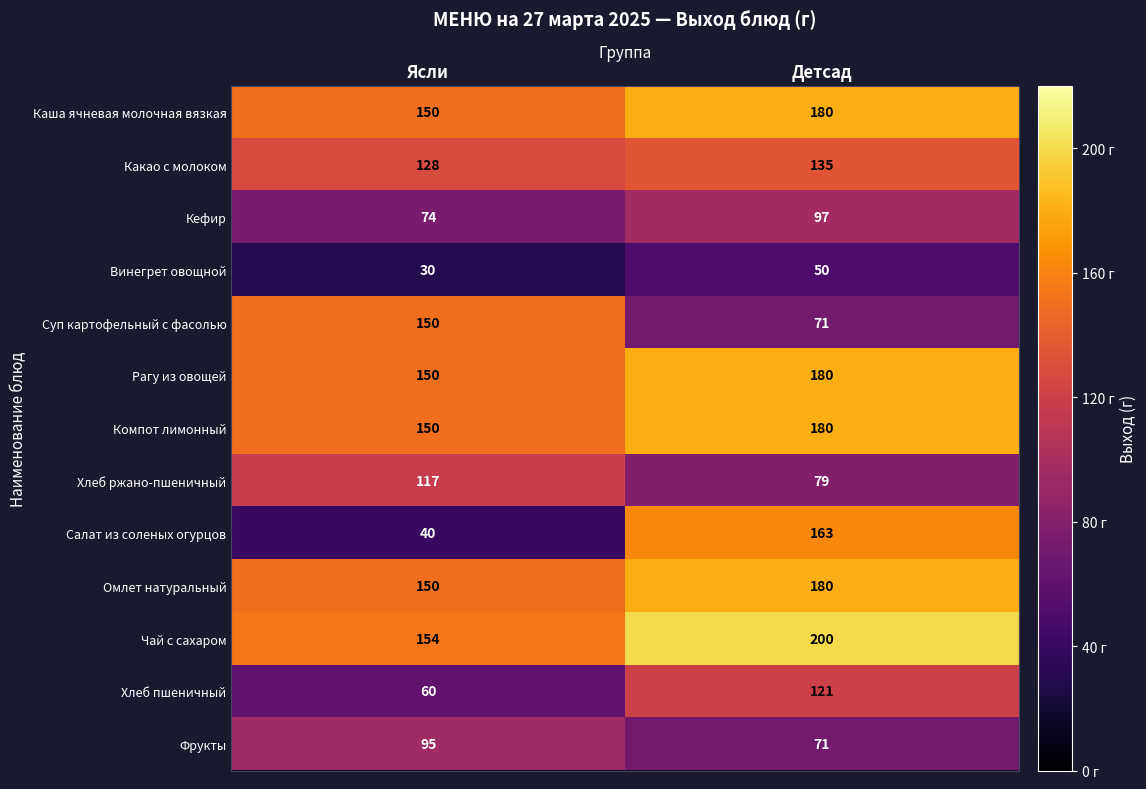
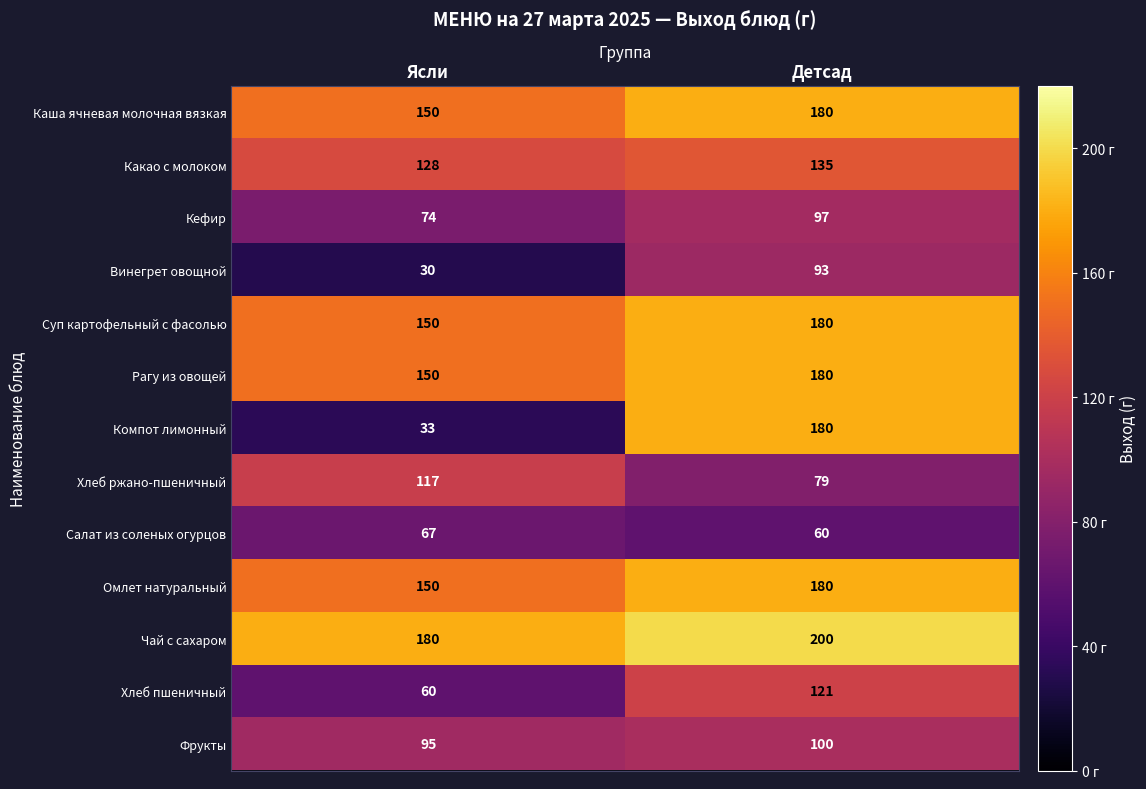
  {
    "Каша ячневая молочная вязкая": {
      "Ясли": 150,
      "Детсад": 180
    },
    "Какао с молоком": {
      "Ясли": 128,
      "Детсад": 135
    },
    "Кефир": {
      "Ясли": 74,
      "Детсад": 97
    },
    "Винегрет овощной": {
      "Ясли": 30,
-     "Детсад": 50
+     "Детсад": 93
    },
    "Суп картофельный с фасолью": {
      "Ясли": 150,
-     "Детсад": 71
+     "Детсад": 180
    },
    "Рагу из овощей": {
      "Ясли": 150,
      "Детсад": 180
    },
    "Компот лимонный": {
-     "Ясли": 150,
+     "Ясли": 33,
      "Детсад": 180
    },
    "Хлеб ржано-пшеничный": {
      "Ясли": 117,
      "Детсад": 79
    },
    "Салат из соленых огурцов": {
-     "Ясли": 40,
-     "Детсад": 163
+     "Ясли": 67,
+     "Детсад": 60
    },
    "Омлет натуральный": {
      "Ясли": 150,
      "Детсад": 180
    },
    "Чай с сахаром": {
-     "Ясли": 154,
+     "Ясли": 180,
      "Детсад": 200
    },
    "Хлеб пшеничный": {
      "Ясли": 60,
      "Детсад": 121
    },
    "Фрукты": {
      "Ясли": 95,
-     "Детсад": 71
+     "Детсад": 100
    }
  }
